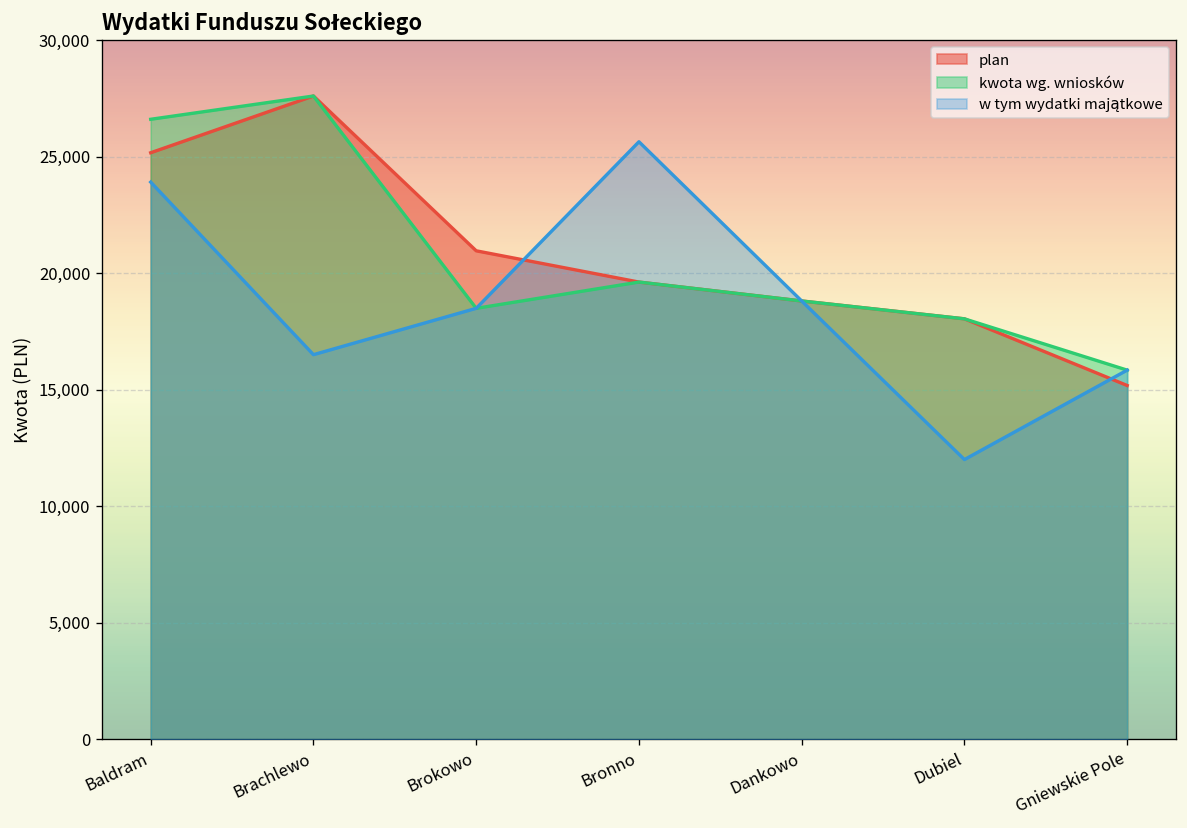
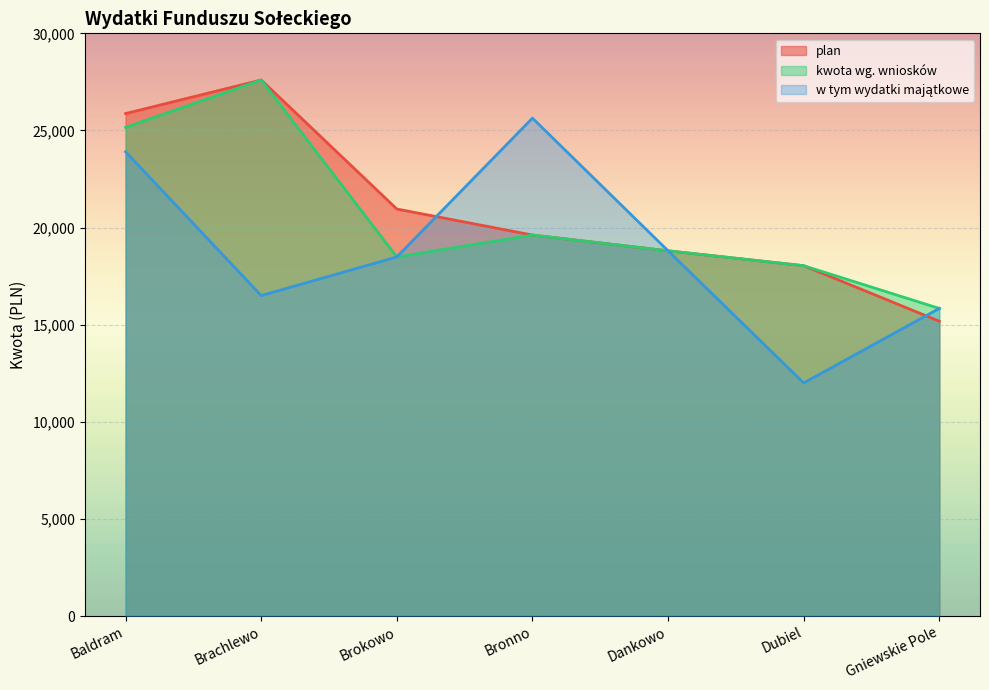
  {
    "plan": {
-     "Baldram": "25,200",
+     "Baldram": "25,900",
      "Brokowo": "21,000",
      "Gniewskie Pole": "15,200"
    },
    "kwota wg. wniosków": {
-     "Baldram": "26,600"
+     "Baldram": "25,200"
    },
    "w tym wydatki majątkowe": {
      "Baldram": "23,900",
      "Brachlewo": "16,500",
      "Bronno": "25,600",
      "Dubiel": "12,000"
    }
  }
